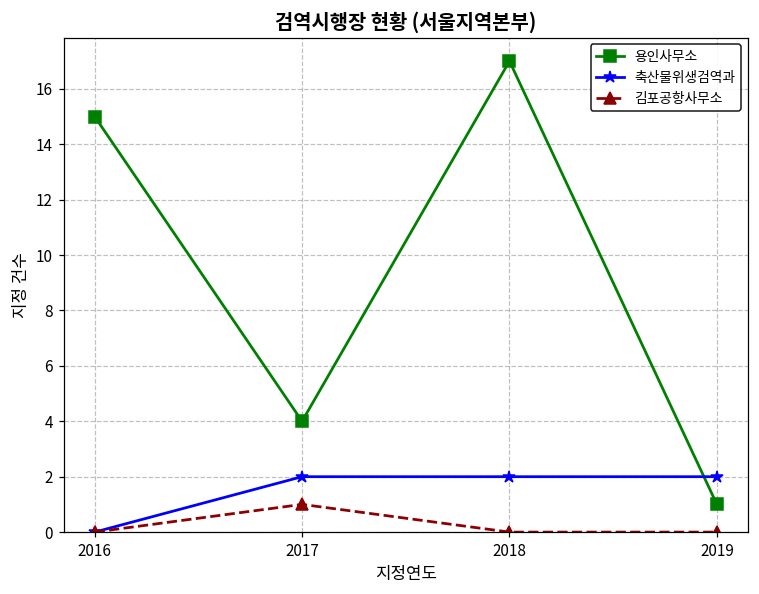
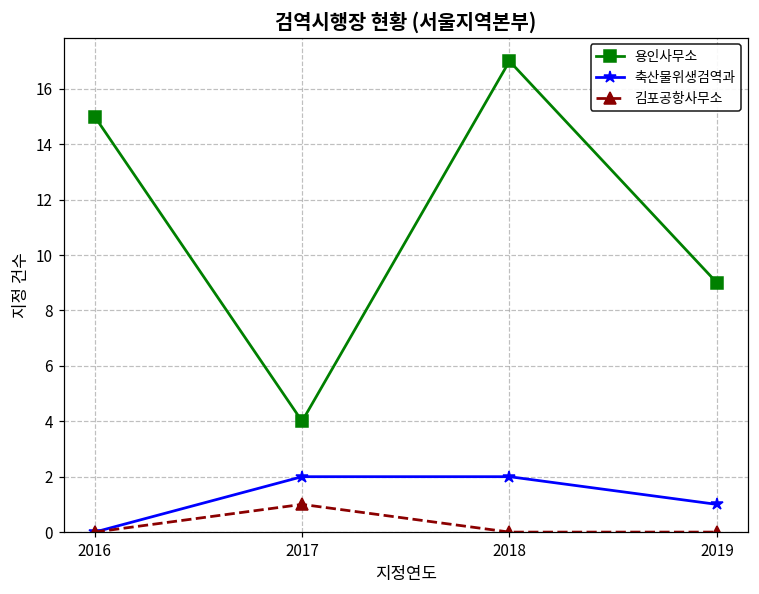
  {
    "용인사무소": {
      "2016": 15,
      "2017": 4,
      "2018": 17,
-     "2019": 1
+     "2019": 9
    },
    "축산물위생검역과": {
      "2017": 2,
      "2018": 2,
-     "2019": 2
+     "2019": 1
    },
    "김포공항사무소": {
      "2017": 1,
      "2018": 0,
      "2019": 0
    }
  }
